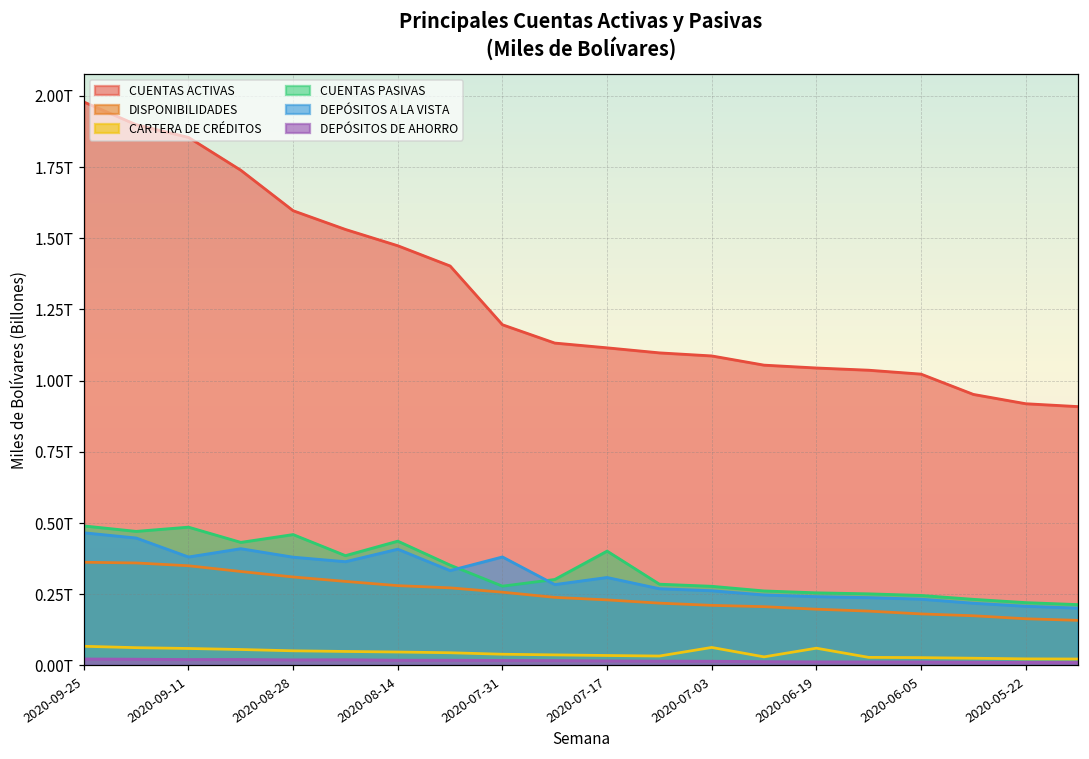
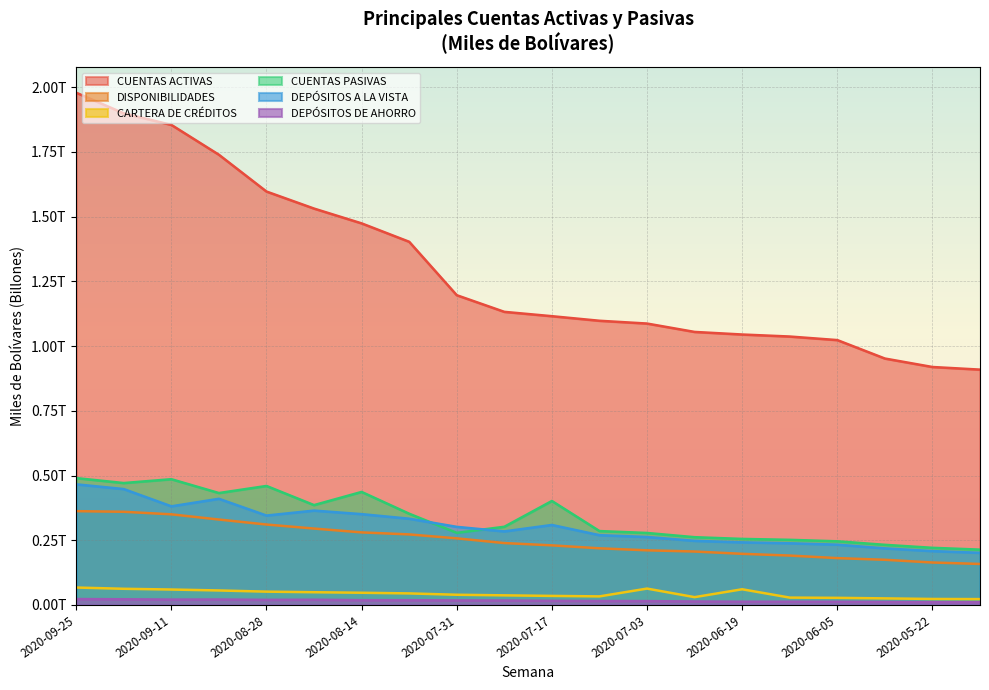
  {
    "CARTERA DE CRÉDITOS": {
      "2020-09-25": "0.07T",
      "2020-09-11": "0.06T",
      "2020-08-28": "0.05T",
      "2020-08-14": "0.05T",
      "2020-07-31": "0.04T",
      "2020-07-17": "0.03T",
      "2020-07-03": "0.06T",
      "2020-06-19": "0.06T",
      "2020-06-05": "0.03T",
      "2020-05-22": "0.02T"
    },
    "CUENTAS PASIVAS": {
      "2020-09-25": "0.49T",
      "2020-09-11": "0.49T",
      "2020-08-28": "0.46T",
      "2020-08-14": "0.44T",
      "2020-07-31": "0.28T",
      "2020-07-17": "0.40T",
      "2020-07-03": "0.28T",
      "2020-06-19": "0.26T",
      "2020-06-05": "0.25T",
      "2020-05-22": "0.22T"
    },
    "DEPÓSITOS A LA VISTA": {
      "2020-09-25": "0.47T",
      "2020-09-11": "0.38T",
-     "2020-08-28": "0.38T",
-     "2020-08-14": "0.41T",
-     "2020-07-31": "0.38T",
+     "2020-08-28": "0.35T",
+     "2020-08-14": "0.35T",
+     "2020-07-31": "0.30T",
      "2020-07-17": "0.31T",
      "2020-07-03": "0.26T",
      "2020-06-19": "0.24T",
      "2020-06-05": "0.23T",
      "2020-05-22": "0.21T"
    },
    "DEPÓSITOS DE AHORRO": {
      "2020-09-25": "0.02T",
      "2020-09-11": "0.02T",
      "2020-08-28": "0.02T",
      "2020-08-14": "0.02T",
      "2020-07-31": "0.02T",
      "2020-07-17": "0.02T",
      "2020-07-03": "0.01T",
      "2020-06-19": "0.01T",
      "2020-06-05": "0.01T",
      "2020-05-22": "0.01T"
    }
  }
